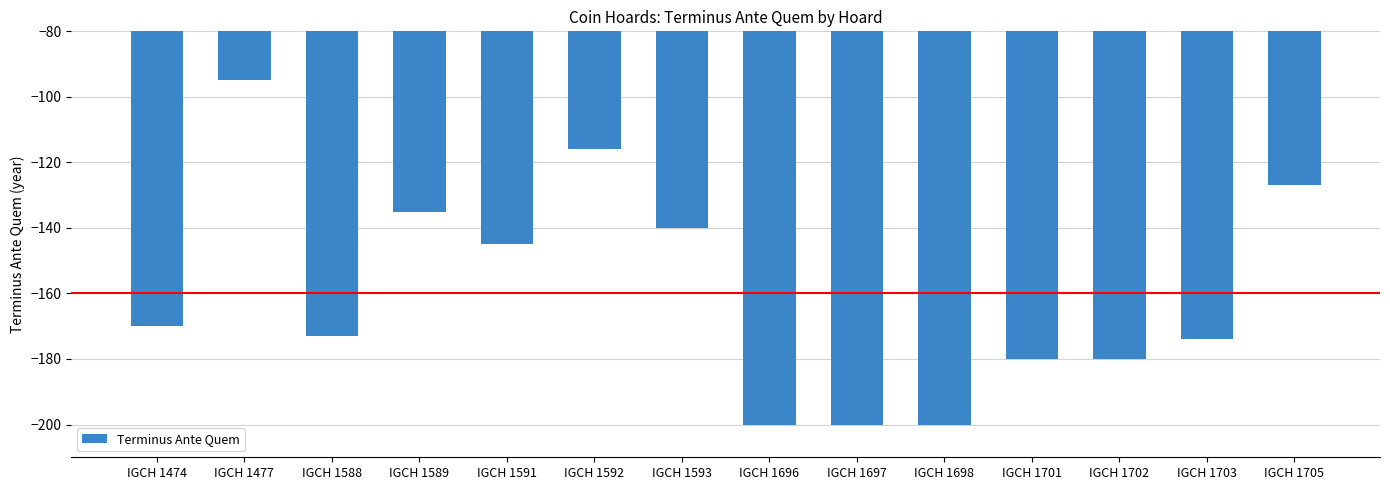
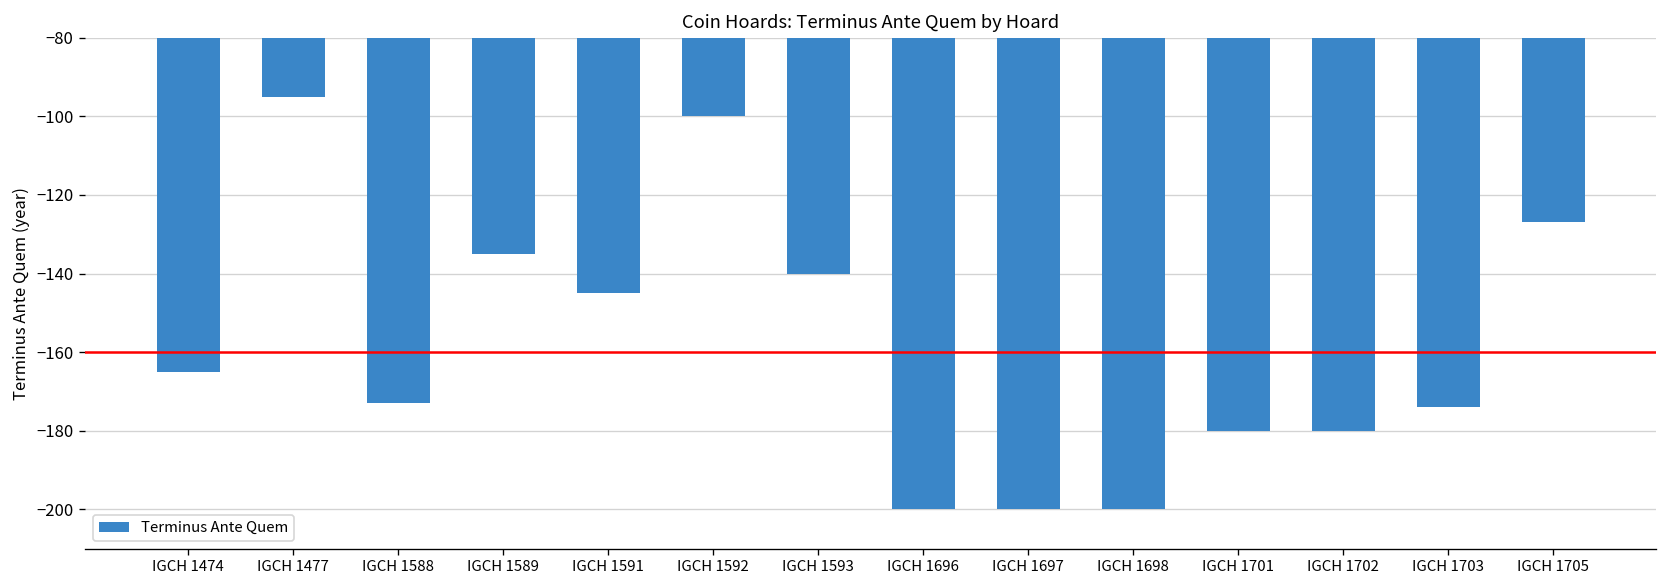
  {
-   "IGCH 1474": -170,
+   "IGCH 1474": -165,
    "IGCH 1477": -95,
    "IGCH 1588": -173,
    "IGCH 1589": -135,
    "IGCH 1591": -145,
-   "IGCH 1592": -116,
+   "IGCH 1592": -100,
    "IGCH 1593": -140,
    "IGCH 1696": -200,
    "IGCH 1697": -200,
    "IGCH 1698": -200,
    "IGCH 1701": -180,
    "IGCH 1702": -180,
    "IGCH 1703": -174,
    "IGCH 1705": -127
  }
